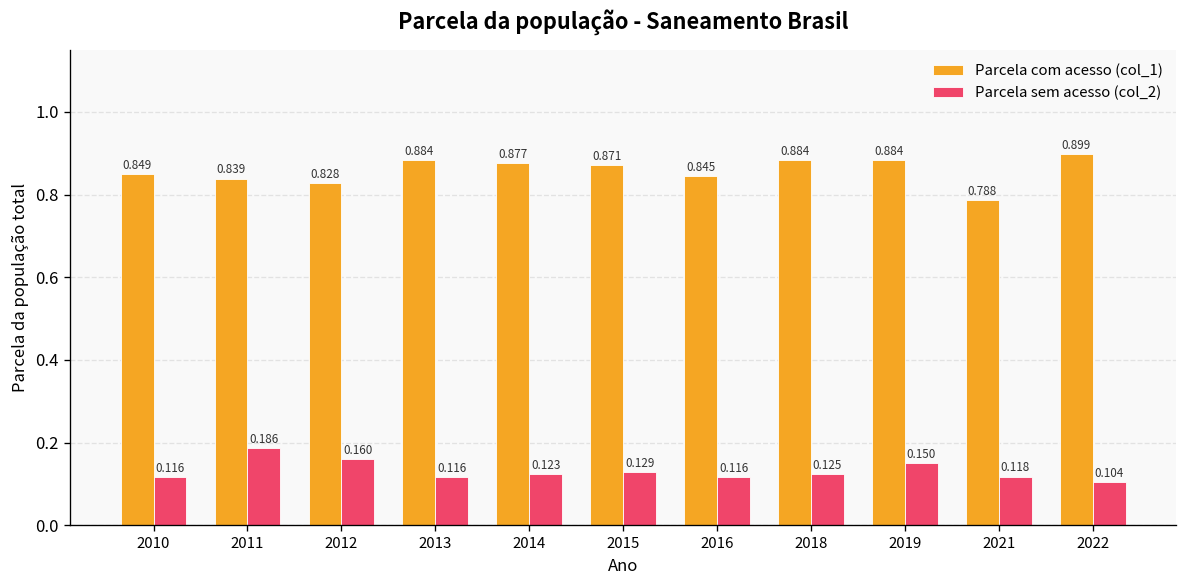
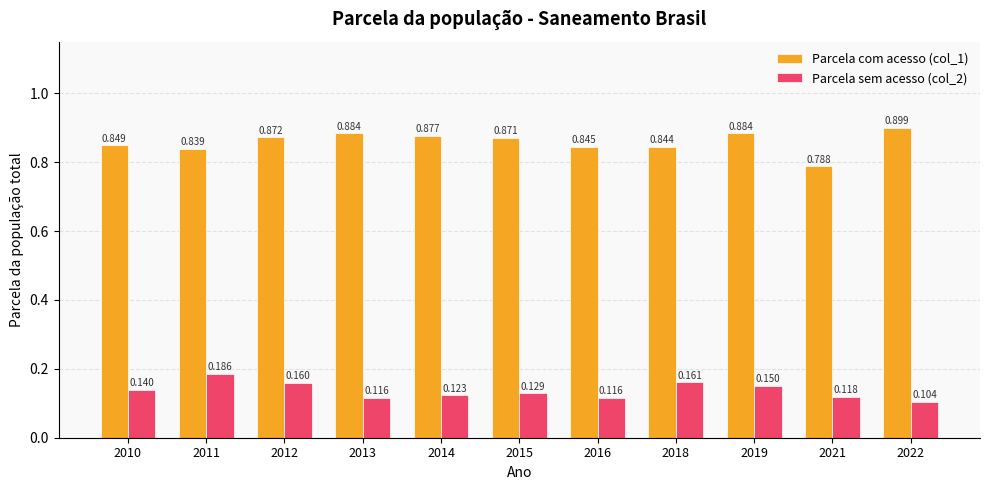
  {
    "Parcela com acesso (col_1)": {
      "2010": 0.849,
      "2011": 0.839,
-     "2012": 0.828,
+     "2012": 0.872,
      "2013": 0.884,
      "2014": 0.877,
      "2015": 0.871,
      "2016": 0.845,
-     "2018": 0.884,
+     "2018": 0.844,
      "2019": 0.884,
      "2021": 0.788,
      "2022": 0.899
    },
    "Parcela sem acesso (col_2)": {
-     "2010": 0.116,
+     "2010": 0.140,
      "2011": 0.186,
      "2012": 0.160,
      "2013": 0.116,
      "2014": 0.123,
      "2015": 0.129,
      "2016": 0.116,
-     "2018": 0.125,
+     "2018": 0.161,
      "2019": 0.150,
      "2021": 0.118,
      "2022": 0.104
    }
  }
